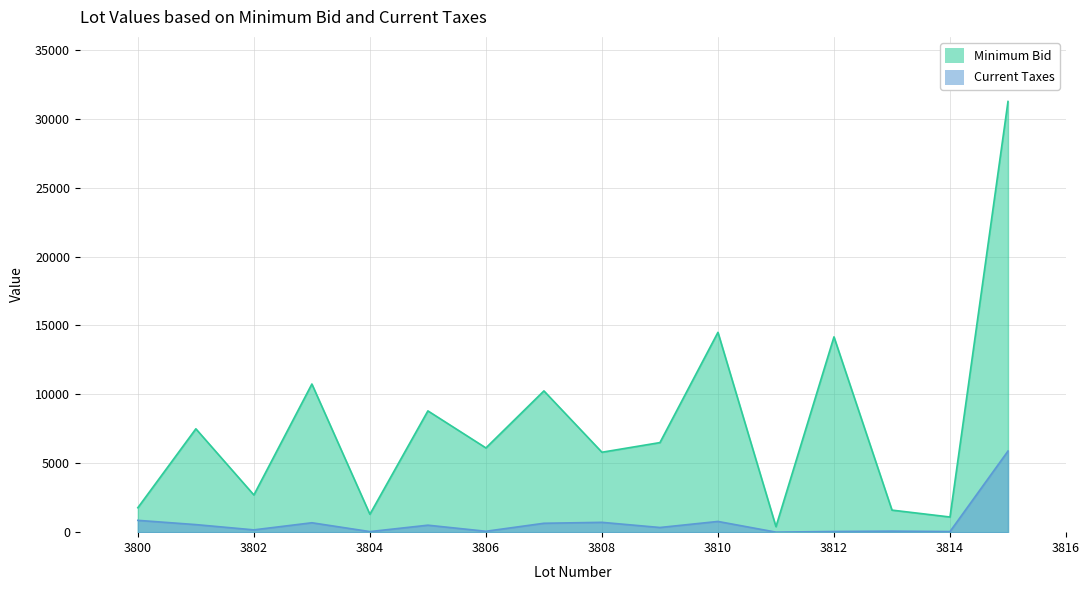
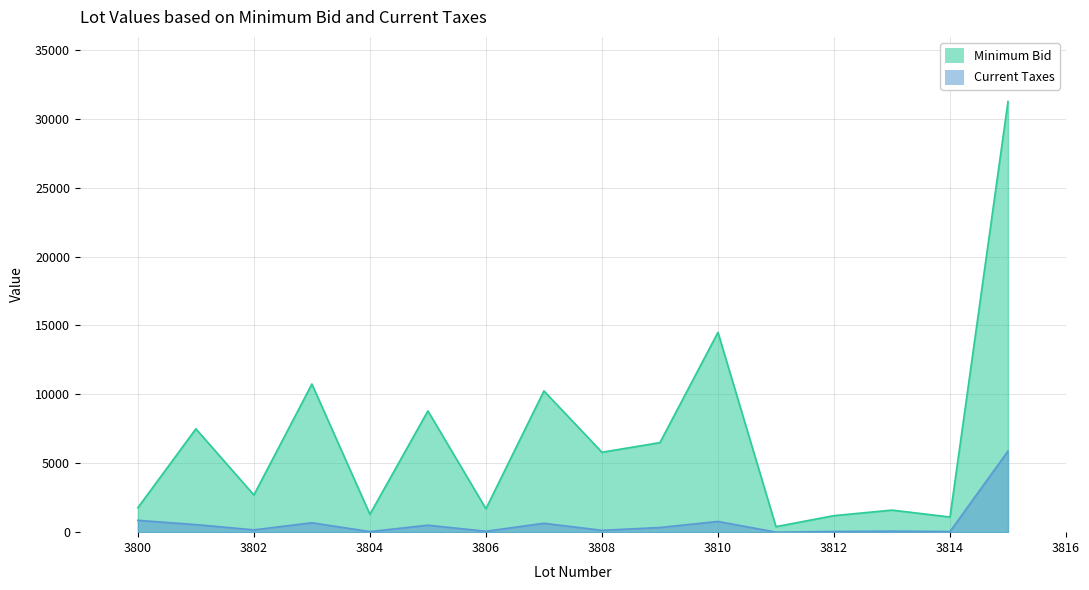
  {
    "Minimum Bid": {
      "3800": 1800,
      "3802": 2700,
      "3804": 1300,
-     "3806": 6100,
+     "3806": 1700,
      "3808": 5800,
      "3810": 14500,
-     "3812": 14200,
+     "3812": 1200,
      "3814": 1100
    },
    "Current Taxes": {
      "3800": 900,
      "3802": 200,
      "3804": 0,
      "3806": 100,
-     "3808": 700,
+     "3808": 100,
      "3810": 800,
      "3812": 0,
      "3814": 0
    }
  }
